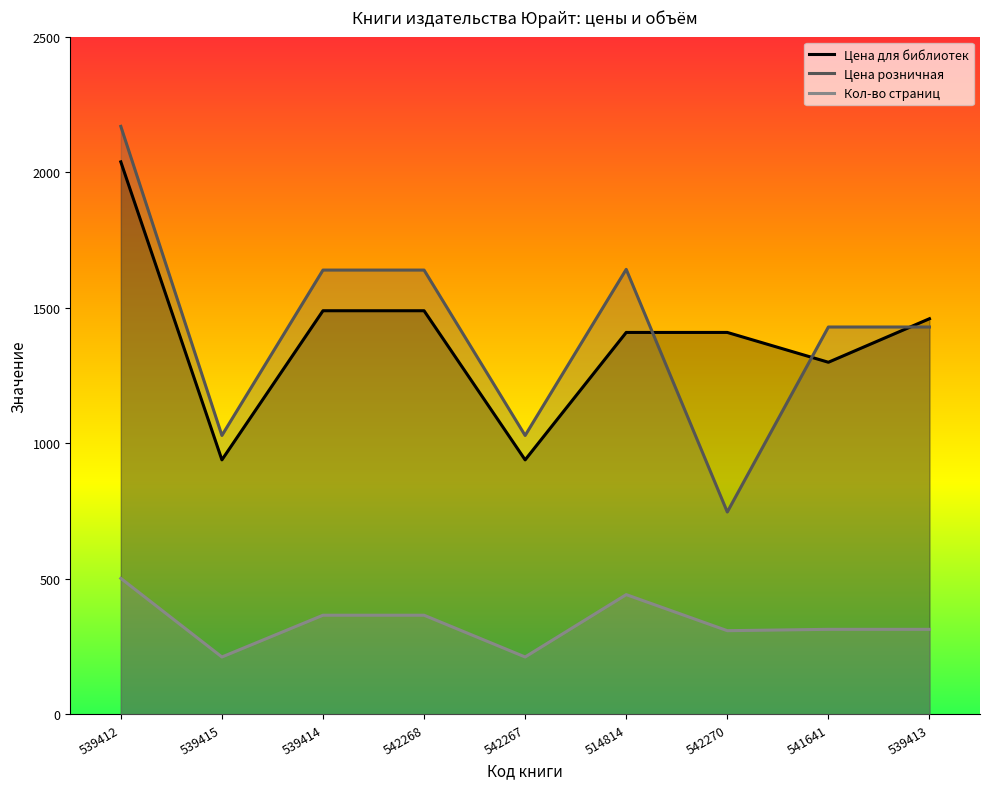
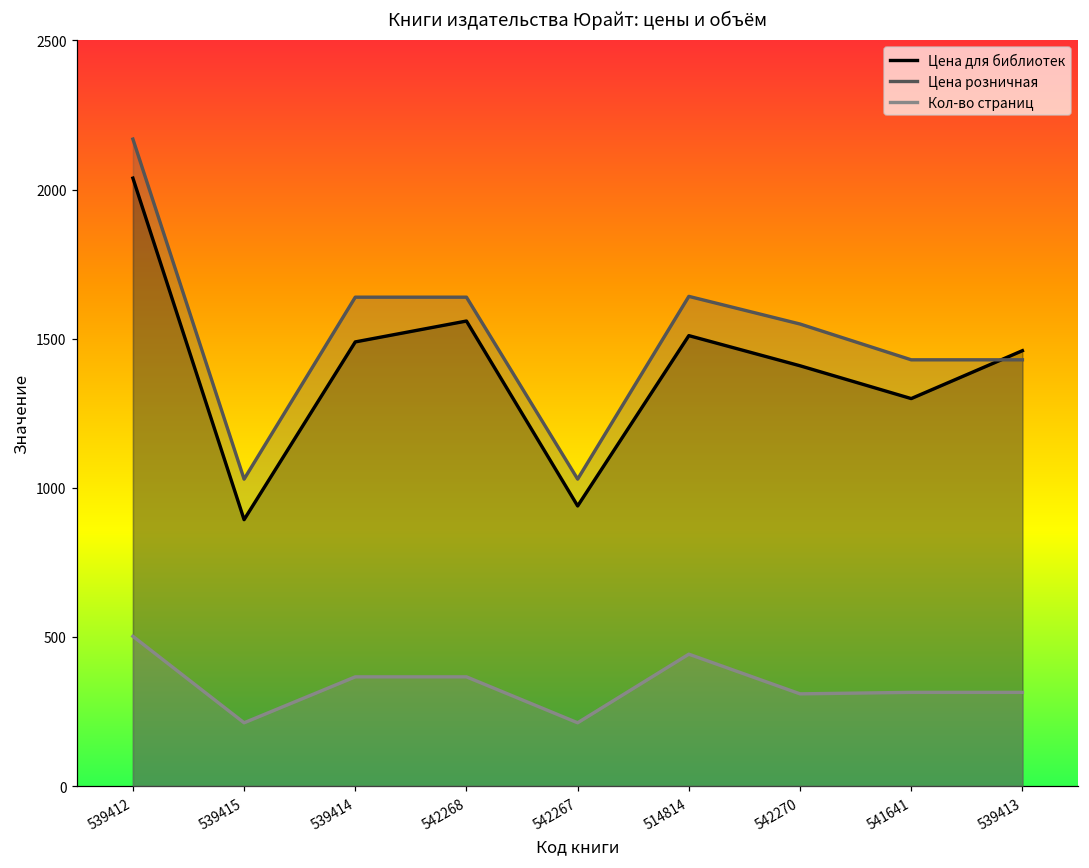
  {
    "Цена для библиотек": {
      "539412": 2040,
-     "539415": 940,
+     "539415": 890,
      "539414": 1490,
-     "542268": 1490,
+     "542268": 1560,
      "542267": 940,
-     "514814": 1410,
+     "514814": 1510,
      "542270": 1410,
      "541641": 1300,
      "539413": 1460
    },
    "Цена розничная": {
      "539412": 2170,
      "539415": 1030,
      "539414": 1640,
      "542268": 1640,
      "542267": 1030,
      "514814": 1640,
-     "542270": 750,
+     "542270": 1550,
      "541641": 1430,
      "539413": 1430
    },
    "Кол-во страниц": {
      "539412": 500,
      "539415": 210,
      "539414": 370,
      "542268": 370,
      "542267": 210,
      "514814": 440,
      "542270": 310,
      "541641": 310,
      "539413": 310
    }
  }
